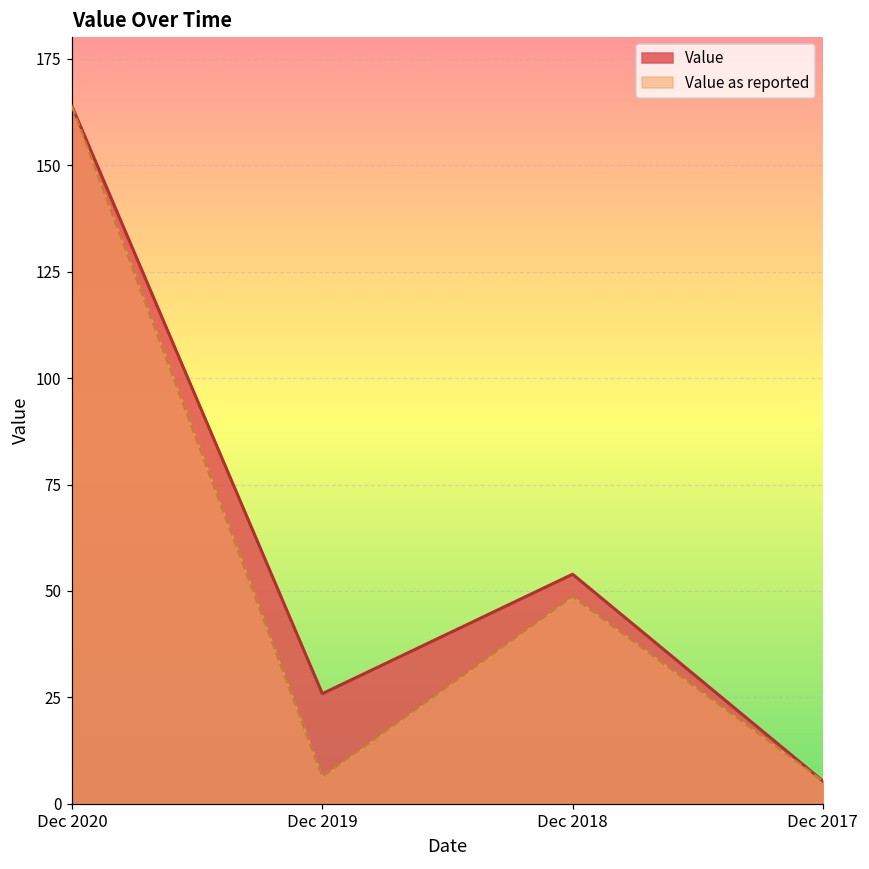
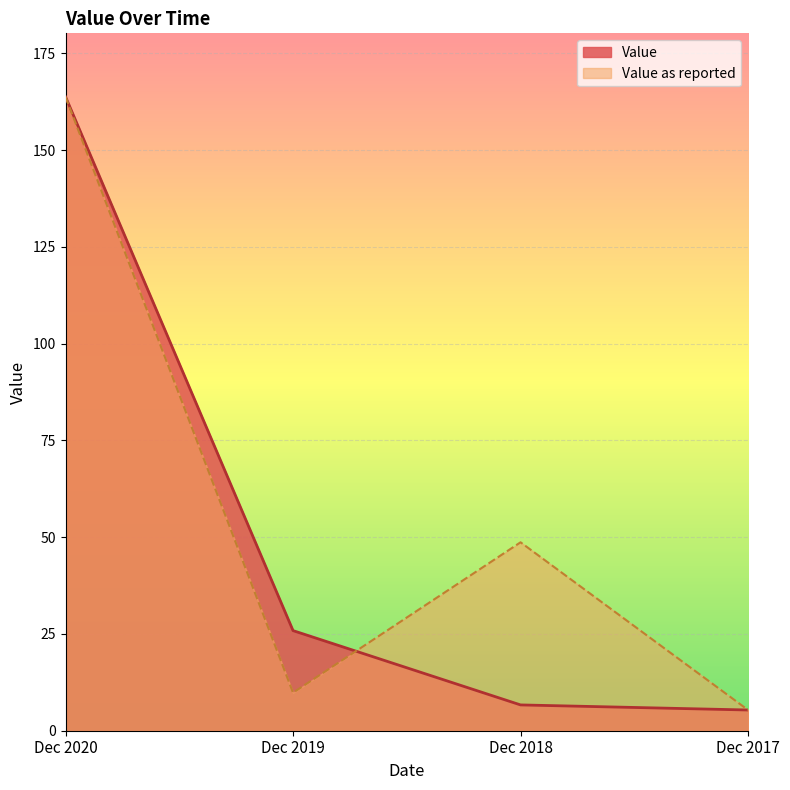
  {
    "Value": {
      "Dec 2019": 26,
-     "Dec 2018": 54
+     "Dec 2018": 7
    },
    "Value as reported": {
-     "Dec 2019": 6,
+     "Dec 2019": 10,
      "Dec 2018": 49
    }
  }
